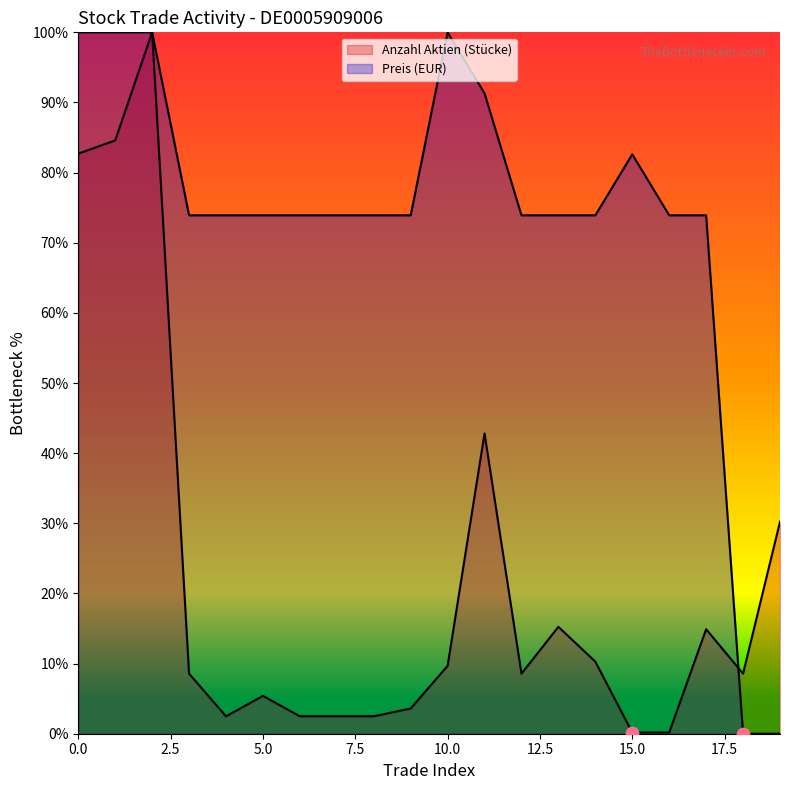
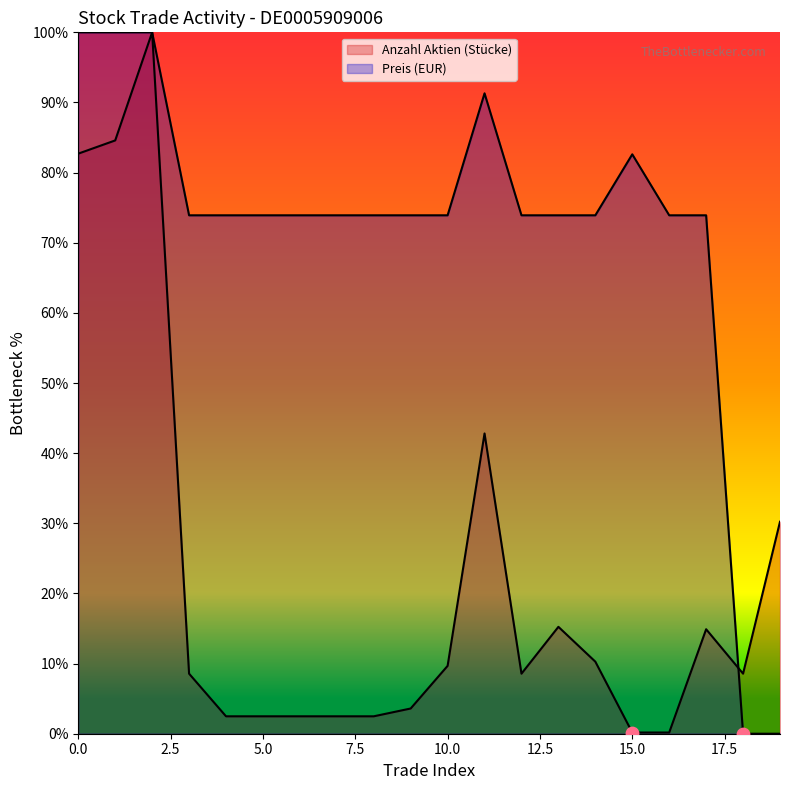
  {
    "Anzahl Aktien (Stücke)": {
      "0.0": "83%",
-     "5.0": "5%",
+     "5.0": "2%",
      "10.0": "10%"
    },
    "Preis (EUR)": {
      "0.0": "100%",
      "5.0": "74%",
-     "10.0": "100%",
+     "10.0": "74%",
      "15.0": "83%"
    }
  }
